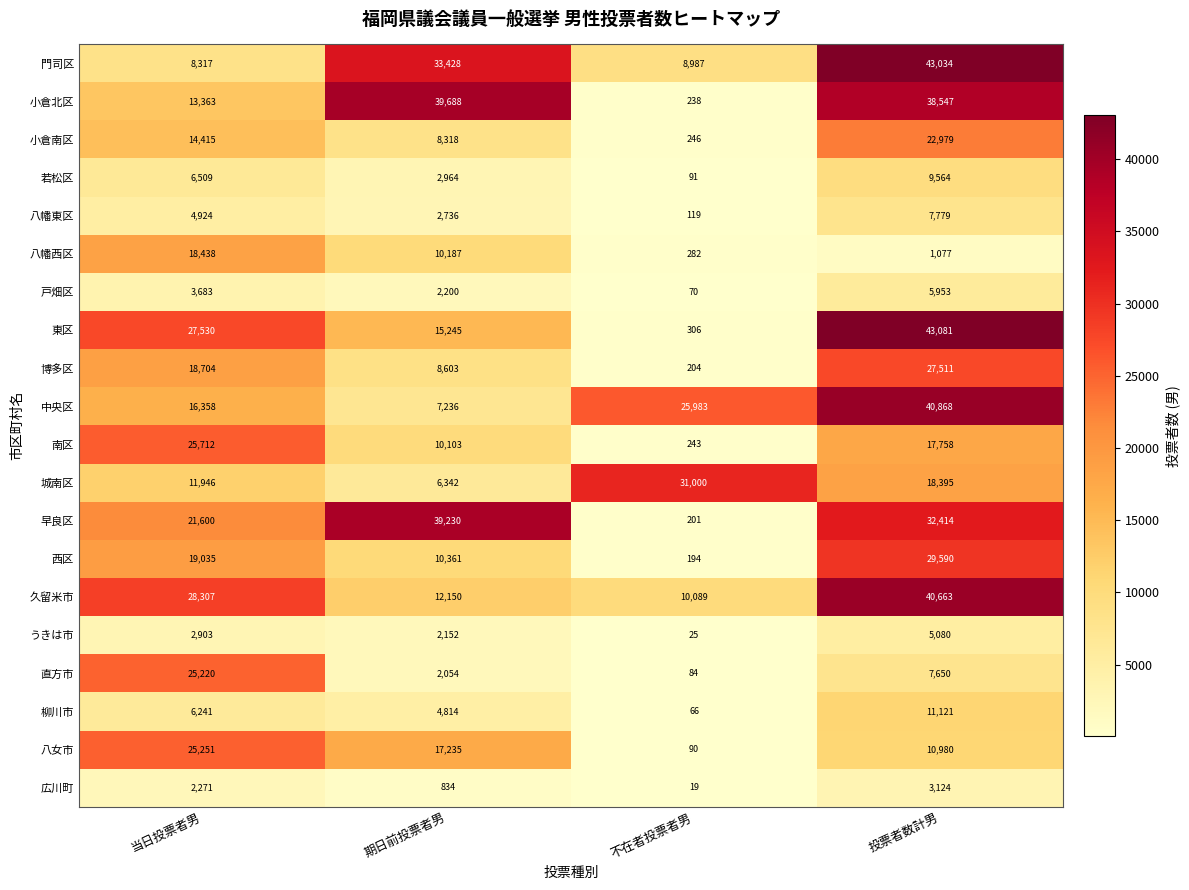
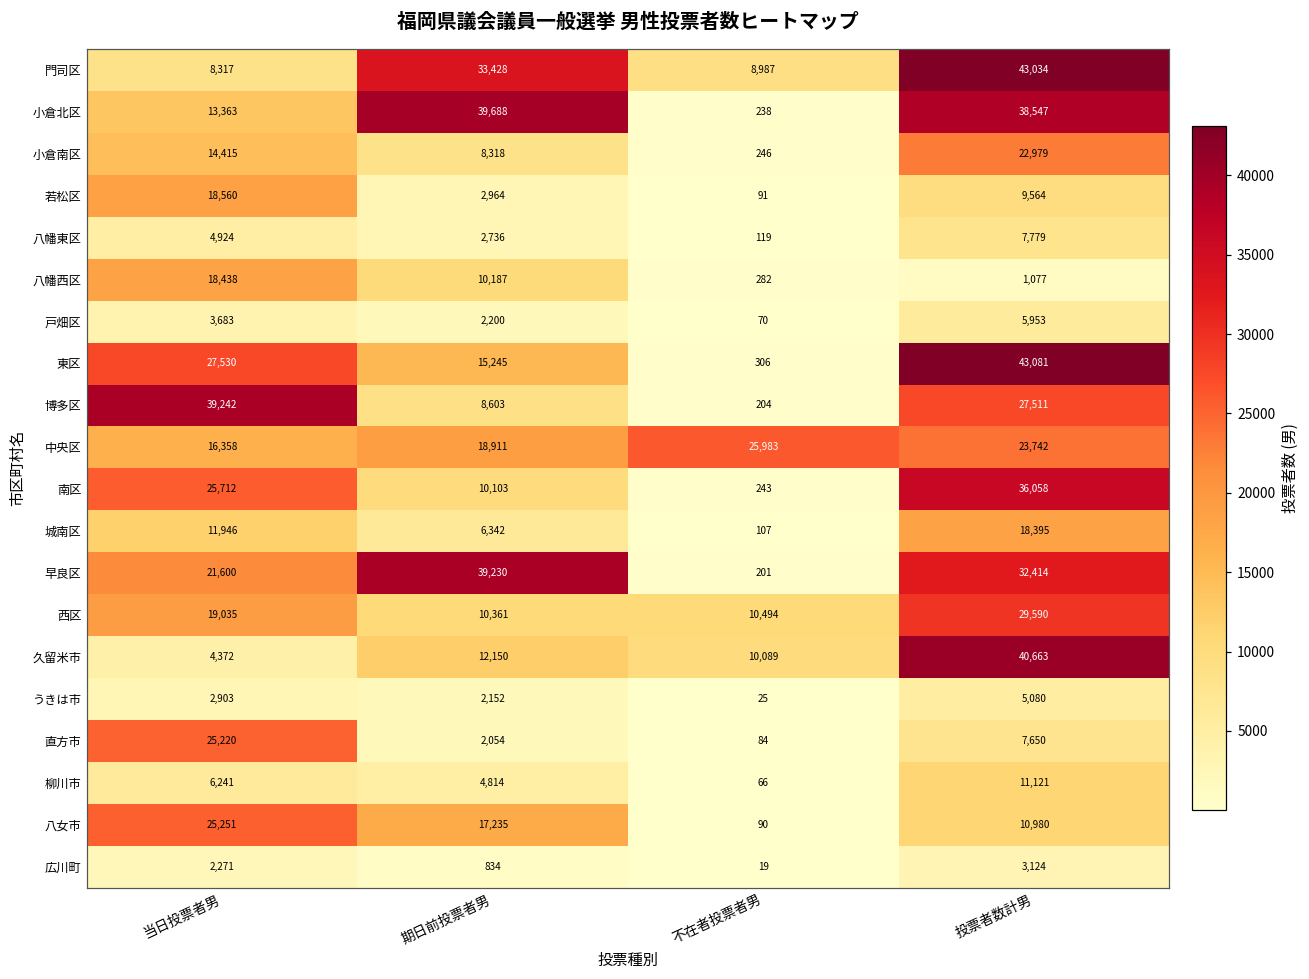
  {
    "門司区": {
      "当日投票者男": "8,317",
      "期日前投票者男": "33,428",
      "不在者投票者男": "8,987",
      "投票者数計男": "43,034"
    },
    "小倉北区": {
      "当日投票者男": "13,363",
      "期日前投票者男": "39,688",
      "不在者投票者男": "238",
      "投票者数計男": "38,547"
    },
    "小倉南区": {
      "当日投票者男": "14,415",
      "期日前投票者男": "8,318",
      "不在者投票者男": "246",
      "投票者数計男": "22,979"
    },
    "若松区": {
-     "当日投票者男": "6,509",
+     "当日投票者男": "18,560",
      "期日前投票者男": "2,964",
      "不在者投票者男": "91",
      "投票者数計男": "9,564"
    },
    "八幡東区": {
      "当日投票者男": "4,924",
      "期日前投票者男": "2,736",
      "不在者投票者男": "119",
      "投票者数計男": "7,779"
    },
    "八幡西区": {
      "当日投票者男": "18,438",
      "期日前投票者男": "10,187",
      "不在者投票者男": "282",
      "投票者数計男": "1,077"
    },
    "戸畑区": {
      "当日投票者男": "3,683",
      "期日前投票者男": "2,200",
      "不在者投票者男": "70",
      "投票者数計男": "5,953"
    },
    "東区": {
      "当日投票者男": "27,530",
      "期日前投票者男": "15,245",
      "不在者投票者男": "306",
      "投票者数計男": "43,081"
    },
    "博多区": {
-     "当日投票者男": "18,704",
+     "当日投票者男": "39,242",
      "期日前投票者男": "8,603",
      "不在者投票者男": "204",
      "投票者数計男": "27,511"
    },
    "中央区": {
      "当日投票者男": "16,358",
-     "期日前投票者男": "7,236",
+     "期日前投票者男": "18,911",
      "不在者投票者男": "25,983",
-     "投票者数計男": "40,868"
+     "投票者数計男": "23,742"
    },
    "南区": {
      "当日投票者男": "25,712",
      "期日前投票者男": "10,103",
      "不在者投票者男": "243",
-     "投票者数計男": "17,758"
+     "投票者数計男": "36,058"
    },
    "城南区": {
      "当日投票者男": "11,946",
      "期日前投票者男": "6,342",
-     "不在者投票者男": "31,000",
+     "不在者投票者男": "107",
      "投票者数計男": "18,395"
    },
    "早良区": {
      "当日投票者男": "21,600",
      "期日前投票者男": "39,230",
      "不在者投票者男": "201",
      "投票者数計男": "32,414"
    },
    "西区": {
      "当日投票者男": "19,035",
      "期日前投票者男": "10,361",
-     "不在者投票者男": "194",
+     "不在者投票者男": "10,494",
      "投票者数計男": "29,590"
    },
    "久留米市": {
-     "当日投票者男": "28,307",
+     "当日投票者男": "4,372",
      "期日前投票者男": "12,150",
      "不在者投票者男": "10,089",
      "投票者数計男": "40,663"
    },
    "うきは市": {
      "当日投票者男": "2,903",
      "期日前投票者男": "2,152",
      "不在者投票者男": "25",
      "投票者数計男": "5,080"
    },
    "直方市": {
      "当日投票者男": "25,220",
      "期日前投票者男": "2,054",
      "不在者投票者男": "84",
      "投票者数計男": "7,650"
    },
    "柳川市": {
      "当日投票者男": "6,241",
      "期日前投票者男": "4,814",
      "不在者投票者男": "66",
      "投票者数計男": "11,121"
    },
    "八女市": {
      "当日投票者男": "25,251",
      "期日前投票者男": "17,235",
      "不在者投票者男": "90",
      "投票者数計男": "10,980"
    },
    "広川町": {
      "当日投票者男": "2,271",
      "期日前投票者男": "834",
      "不在者投票者男": "19",
      "投票者数計男": "3,124"
    }
  }
